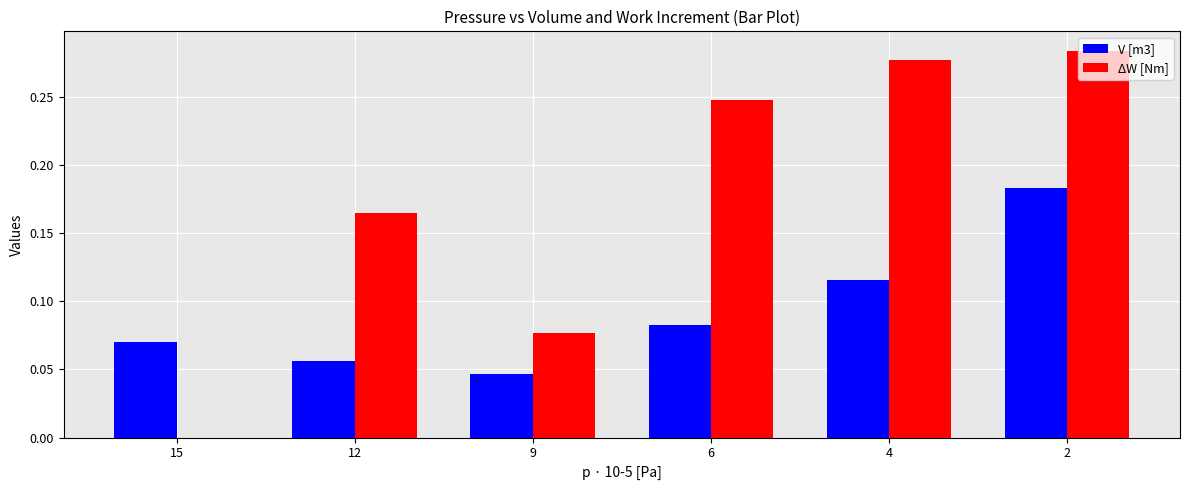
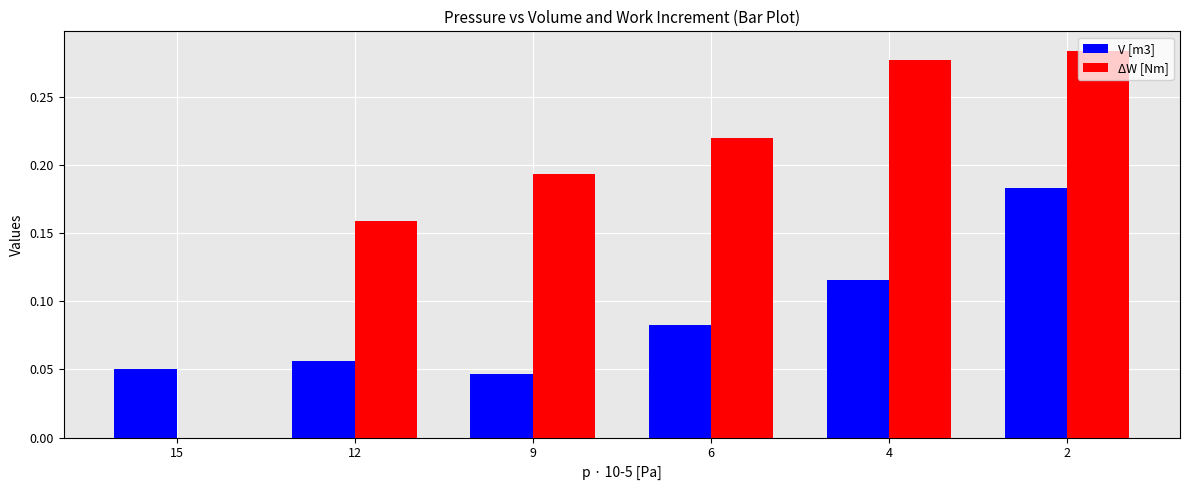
  {
    "V [m3]": {
-     "15": 0.07,
+     "15": 0.05,
      "12": 0.056,
      "9": 0.047,
      "6": 0.083,
      "4": 0.116,
      "2": 0.183
    },
    "ΔW [Nm]": {
      "15": 0.000,
-     "12": 0.165,
-     "9": 0.076,
-     "6": 0.248,
+     "12": 0.159,
+     "9": 0.194,
+     "6": 0.220,
      "4": 0.277
    }
  }
